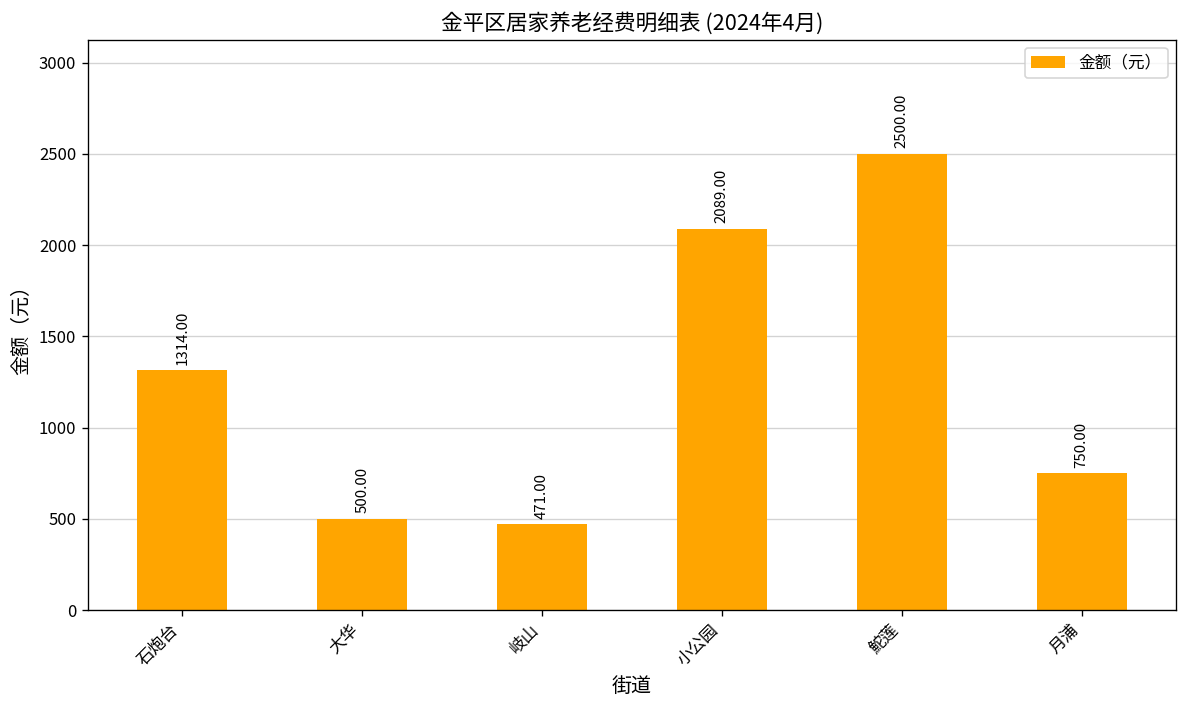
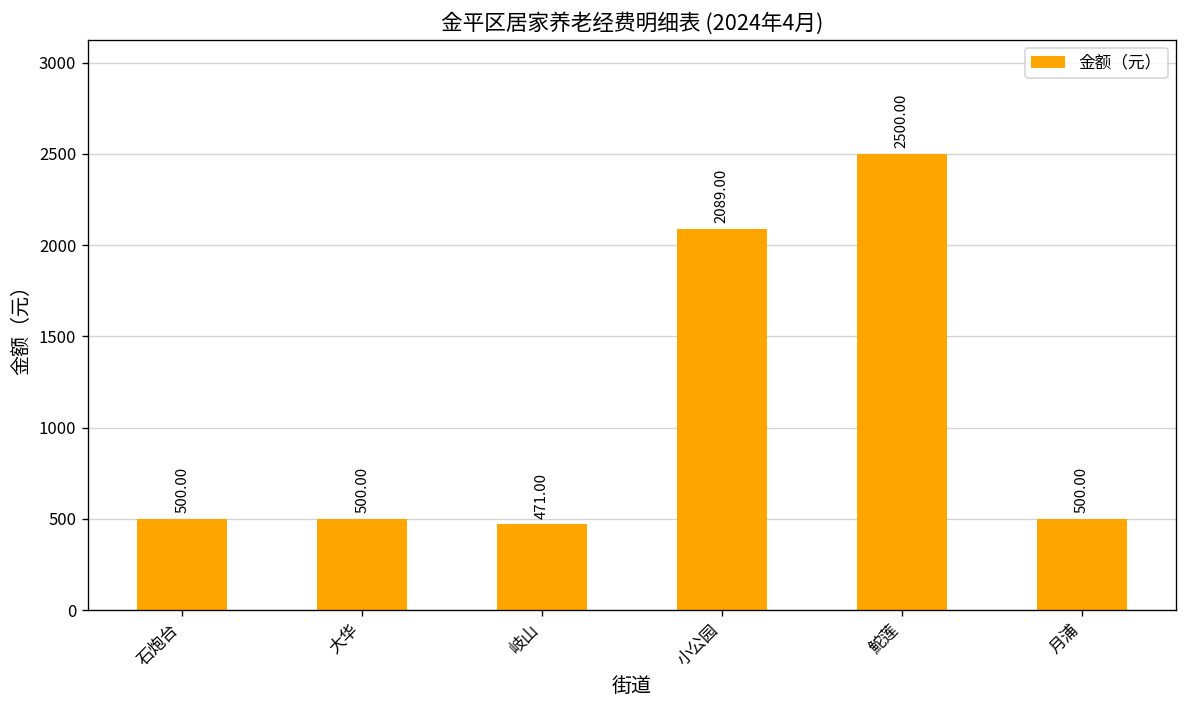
  {
-   "石炮台": 1314.00,
+   "石炮台": 500.00,
    "大华": 500.00,
    "岐山": 471.00,
    "小公园": 2089.00,
    "鮀莲": 2500.00,
-   "月浦": 750.00
+   "月浦": 500.00
  }
